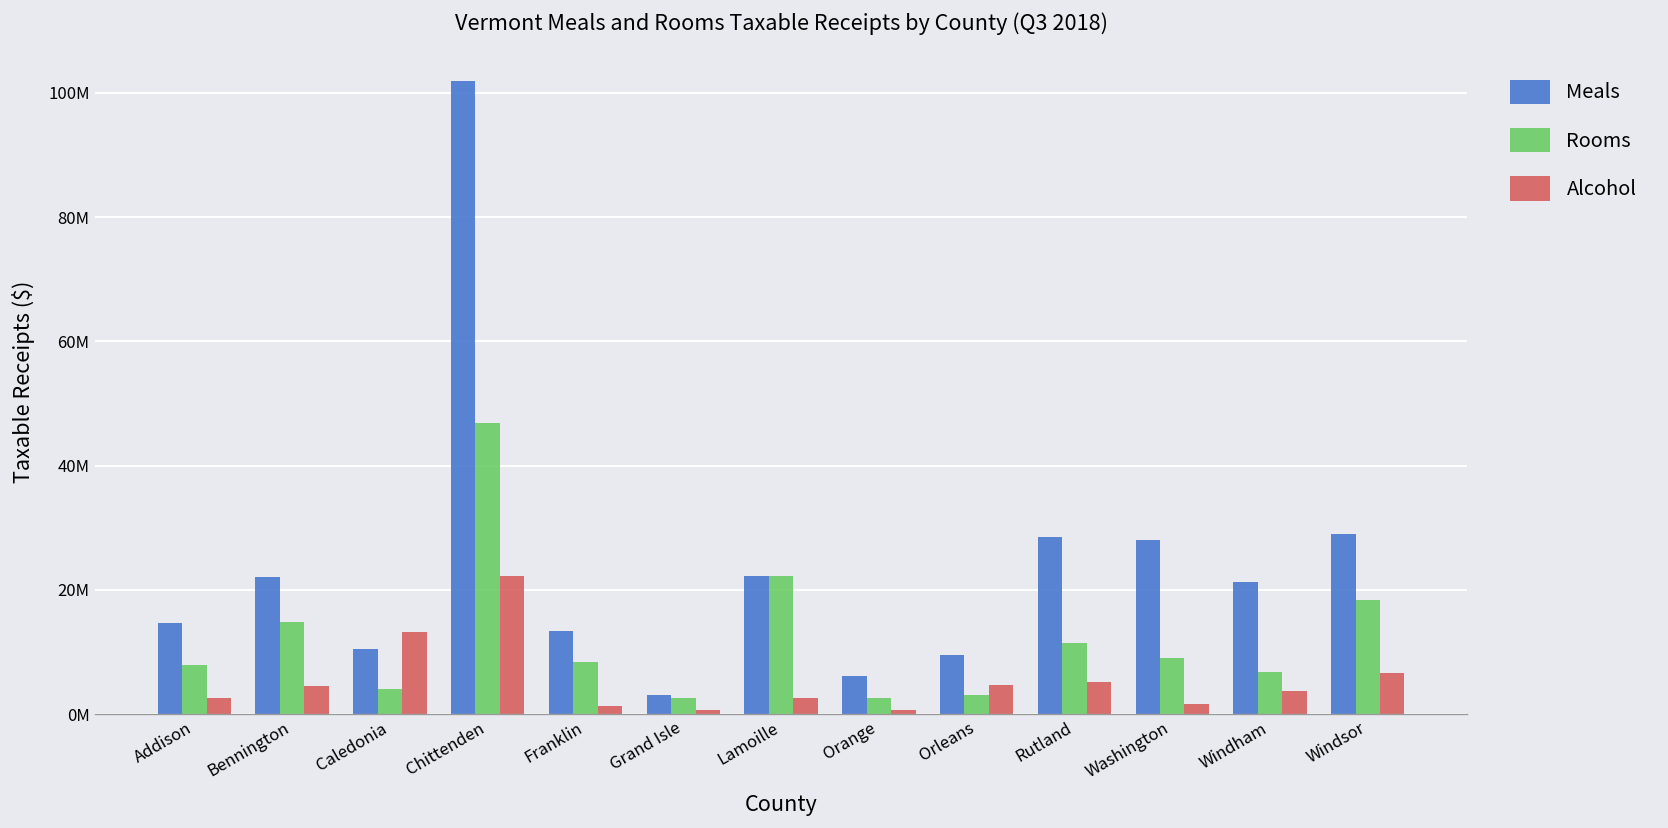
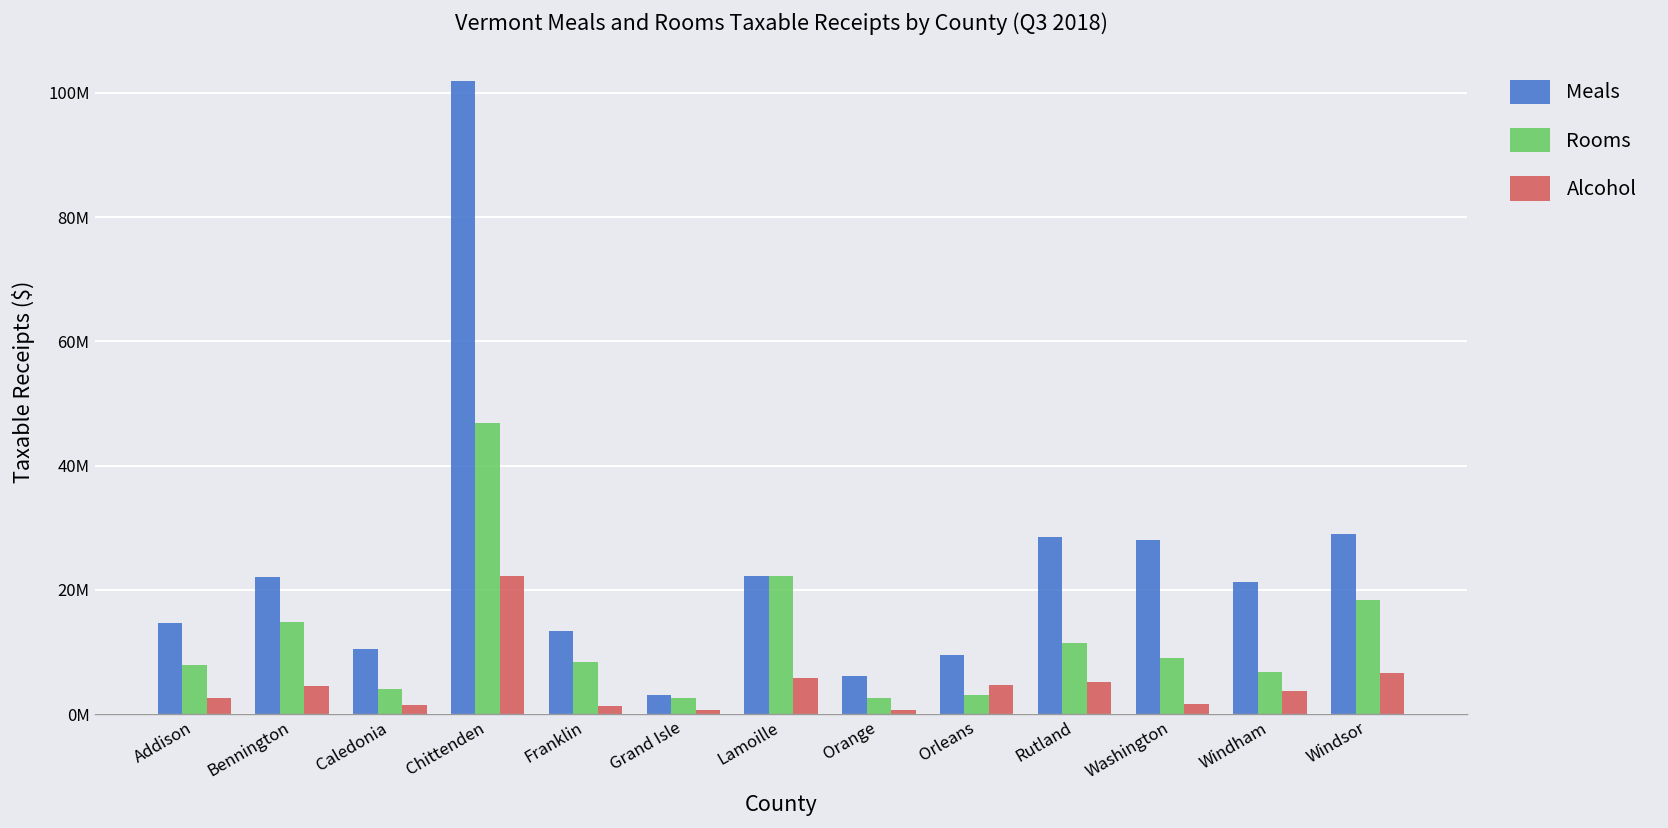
  {
    "Meals": {
      "Addison": 15000000,
      "Bennington": 22000000,
      "Caledonia": 11000000,
      "Chittenden": 102000000,
      "Franklin": 13000000,
      "Grand Isle": 3000000,
      "Lamoille": 22000000,
      "Orange": 6000000,
      "Orleans": 10000000,
      "Rutland": 28000000,
      "Washington": 28000000,
      "Windham": 21000000,
      "Windsor": 29000000
    },
    "Rooms": {
      "Addison": 8000000,
      "Bennington": 15000000,
      "Caledonia": 4000000,
      "Chittenden": 47000000,
      "Franklin": 8000000,
      "Grand Isle": 3000000,
      "Lamoille": 22000000,
      "Orange": 3000000,
      "Orleans": 3000000,
      "Rutland": 12000000,
      "Washington": 9000000,
      "Windham": 7000000,
      "Windsor": 18000000
    },
    "Alcohol": {
      "Addison": 3000000,
      "Bennington": 5000000,
-     "Caledonia": 13000000,
+     "Caledonia": 2000000,
      "Chittenden": 22000000,
      "Franklin": 1000000,
      "Grand Isle": 1000000,
-     "Lamoille": 3000000,
+     "Lamoille": 6000000,
      "Orange": 1000000,
      "Orleans": 5000000,
      "Rutland": 5000000,
      "Washington": 2000000,
      "Windham": 4000000,
      "Windsor": 7000000
    }
  }
